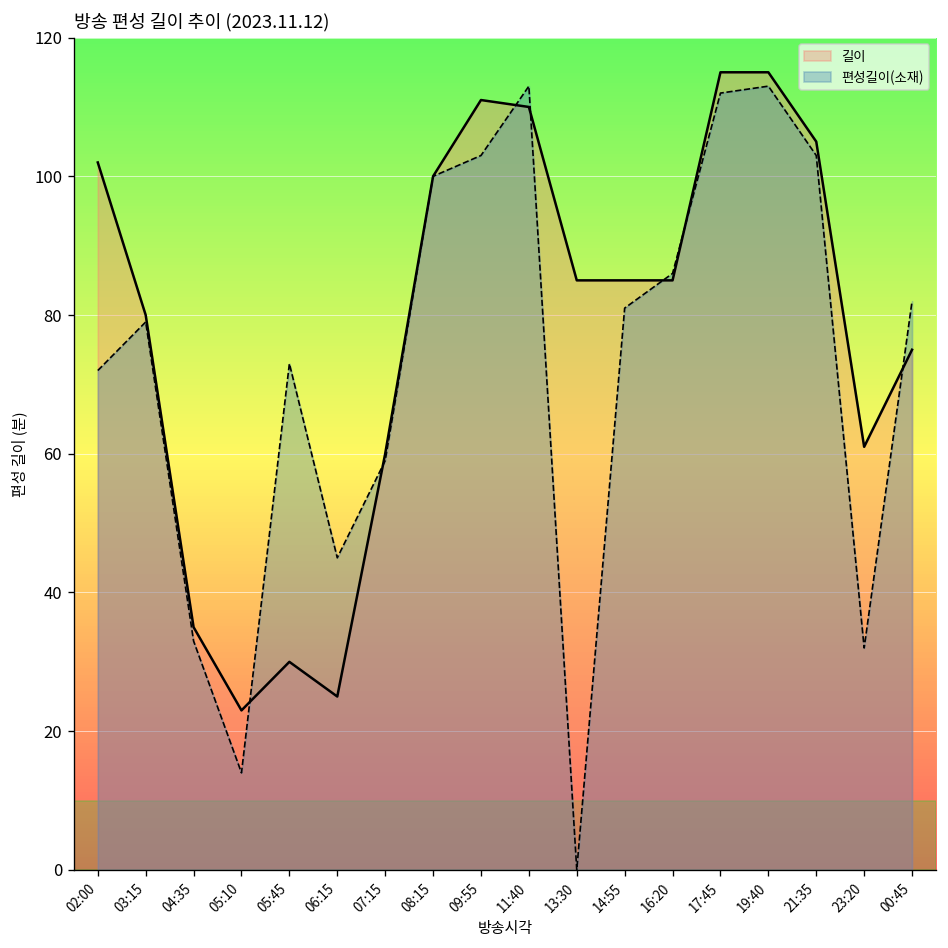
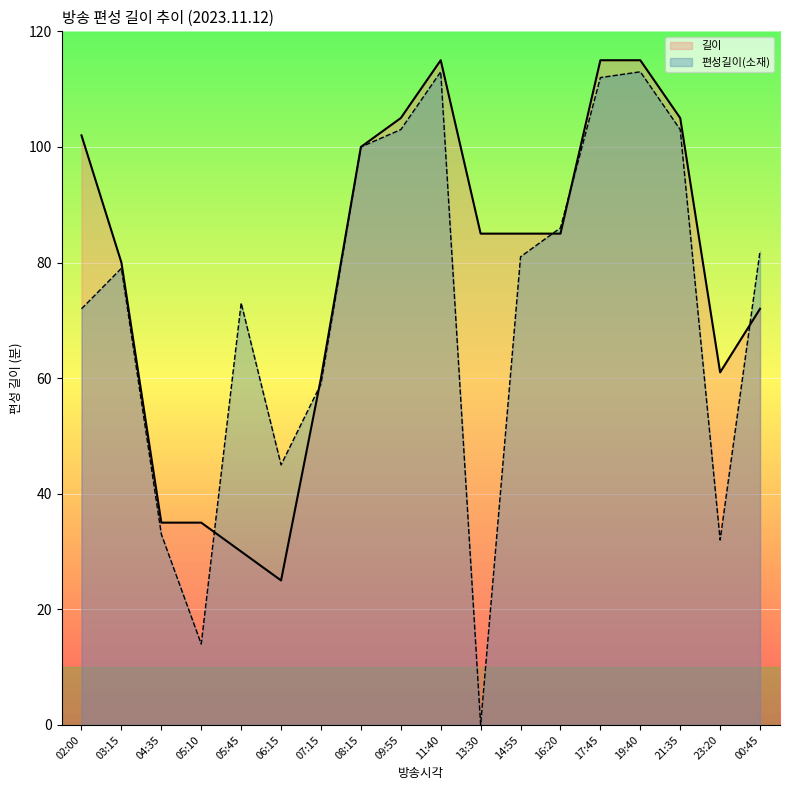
  {
    "길이": {
      "02:00": 102,
      "03:15": 80,
      "04:35": 35,
-     "05:10": 23,
+     "05:10": 35,
      "05:45": 30,
      "06:15": 25,
      "07:15": 60,
-     "09:55": 111,
-     "11:40": 110,
+     "09:55": 105,
+     "11:40": 115,
      "13:30": 85,
      "14:55": 85,
      "16:20": 85,
      "17:45": 115,
      "19:40": 115,
      "21:35": 105,
      "23:20": 61,
-     "00:45": 75
+     "00:45": 72
    },
    "편성길이(소재)": {
      "02:00": 72,
      "03:15": 79,
      "04:35": 33,
      "05:10": 14,
      "05:45": 73,
      "06:15": 45,
      "07:15": 59,
      "09:55": 103,
      "11:40": 113,
      "13:30": 0,
      "14:55": 81,
      "16:20": 86,
      "17:45": 112,
      "19:40": 113,
      "21:35": 103,
      "23:20": 32,
      "00:45": 82
    }
  }
